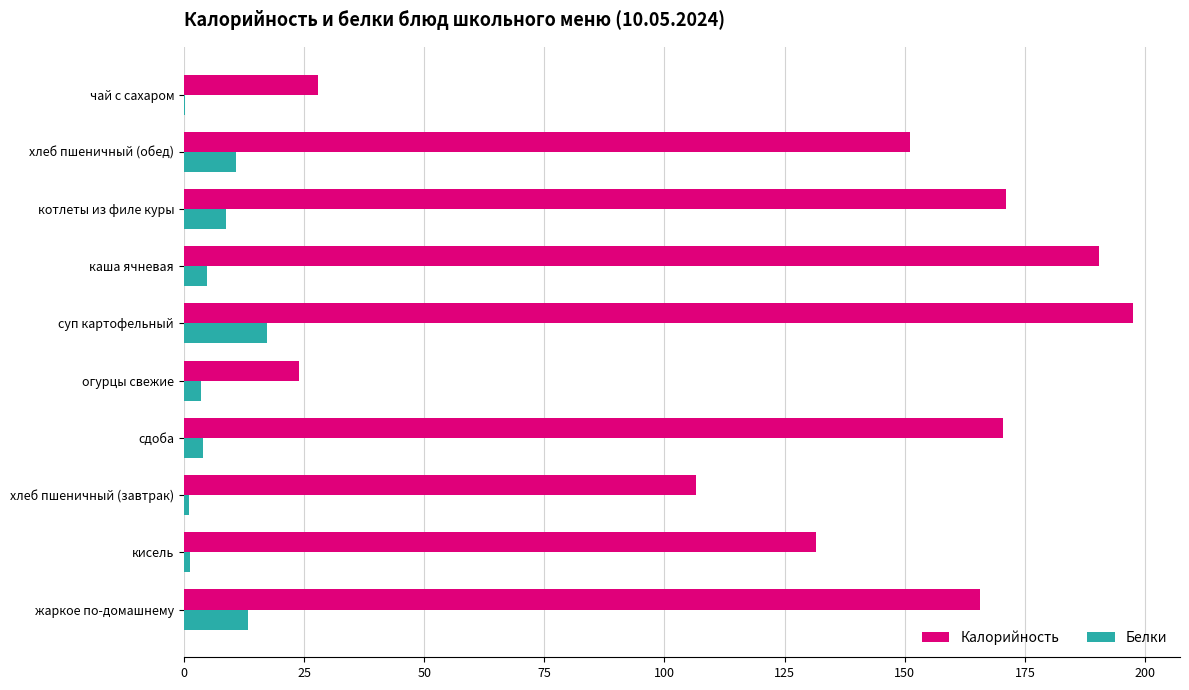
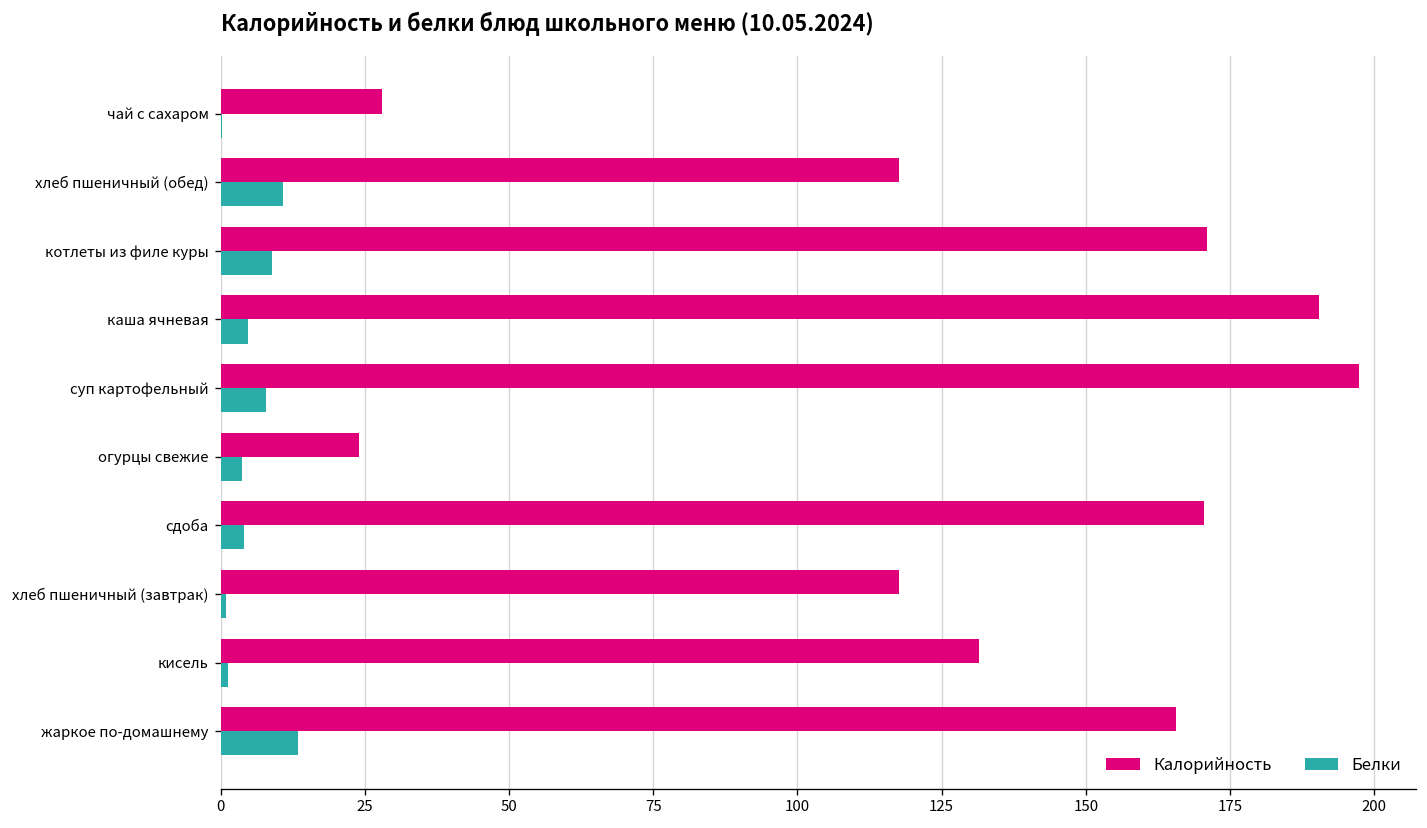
  {
    "Калорийность": {
      "чай с сахаром": 28,
-     "хлеб пшеничный (обед)": 151,
+     "хлеб пшеничный (обед)": 118,
      "котлеты из филе куры": 171,
      "каша ячневая": 190,
      "суп картофельный": 197,
      "огурцы свежие": 24,
      "сдоба": 171,
-     "хлеб пшеничный (завтрак)": 107,
+     "хлеб пшеничный (завтрак)": 118,
      "кисель": 132,
      "жаркое по-домашнему": 166
    },
    "Белки": {
      "хлеб пшеничный (обед)": 11,
      "котлеты из филе куры": 9,
      "каша ячневая": 5,
-     "суп картофельный": 17,
+     "суп картофельный": 8,
      "огурцы свежие": 4,
      "сдоба": 4,
      "хлеб пшеничный (завтрак)": 1,
      "кисель": 1,
      "жаркое по-домашнему": 13
    }
  }
